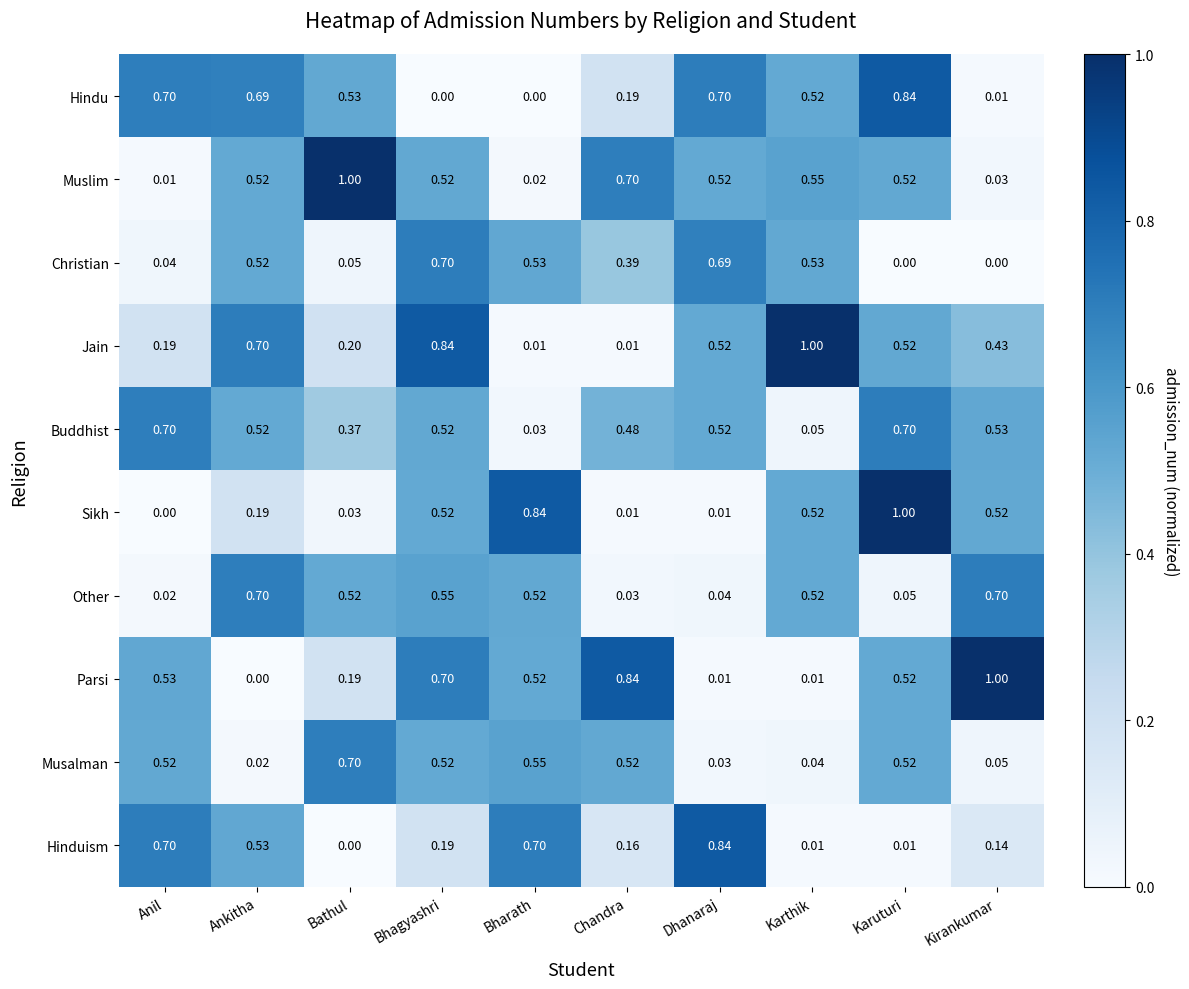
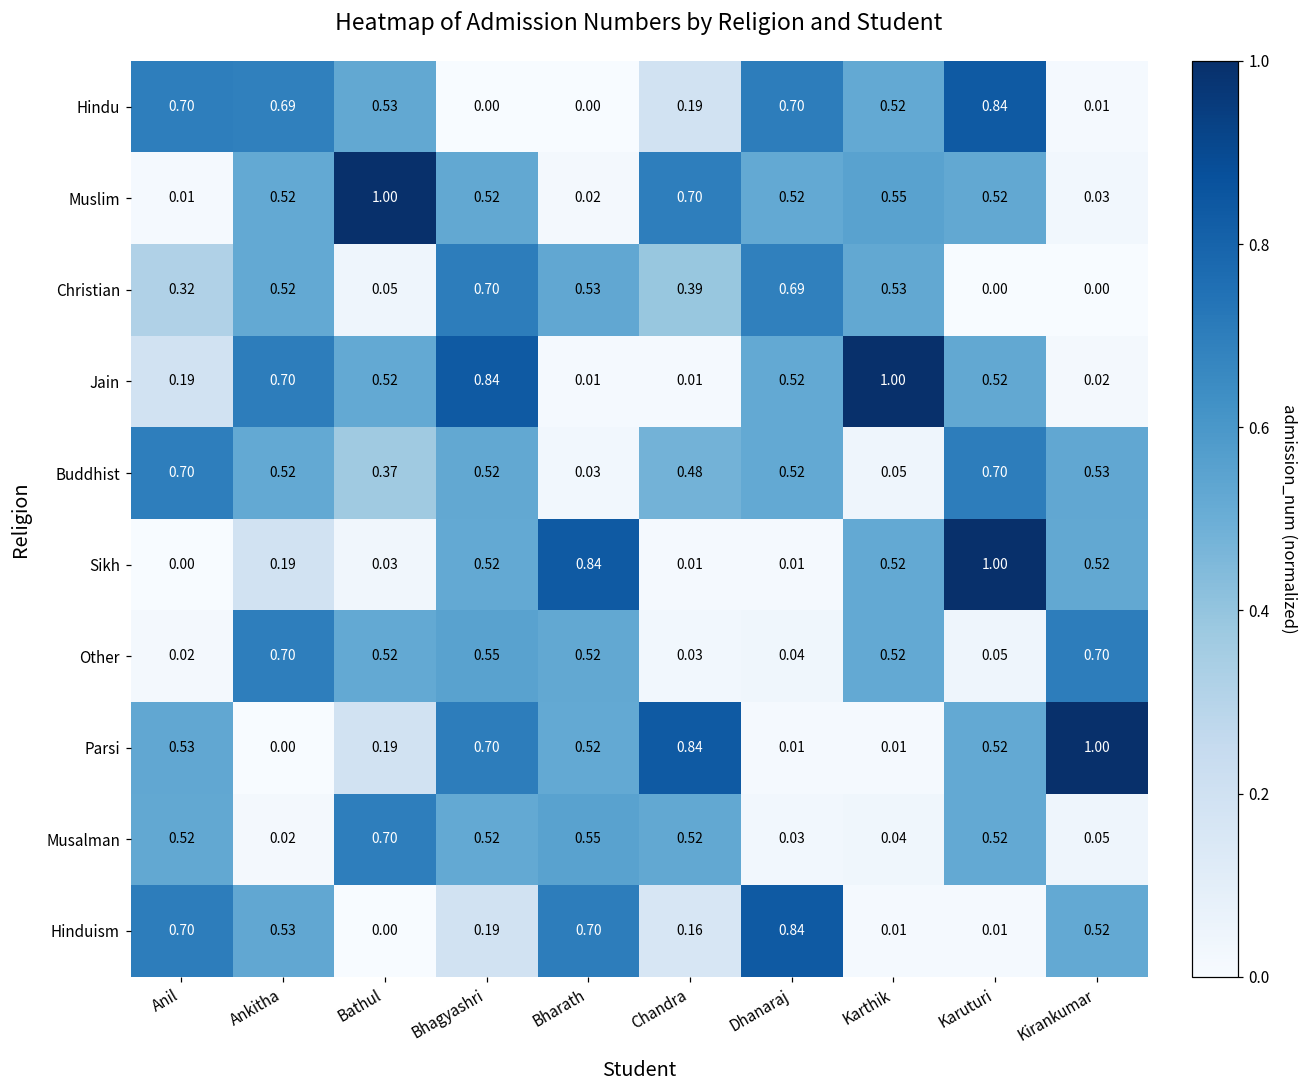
  {
    "Hindu": {
      "Anil": 0.70,
      "Ankitha": 0.69,
      "Bathul": 0.53,
      "Bhagyashri": 0.00,
      "Bharath": 0.00,
      "Chandra": 0.19,
      "Dhanaraj": 0.70,
      "Karthik": 0.52,
      "Karuturi": 0.84,
      "Kirankumar": 0.01
    },
    "Muslim": {
      "Anil": 0.01,
      "Ankitha": 0.52,
      "Bathul": 1.00,
      "Bhagyashri": 0.52,
      "Bharath": 0.02,
      "Chandra": 0.70,
      "Dhanaraj": 0.52,
      "Karthik": 0.55,
      "Karuturi": 0.52,
      "Kirankumar": 0.03
    },
    "Christian": {
-     "Anil": 0.04,
+     "Anil": 0.32,
      "Ankitha": 0.52,
      "Bathul": 0.05,
      "Bhagyashri": 0.70,
      "Bharath": 0.53,
      "Chandra": 0.39,
      "Dhanaraj": 0.69,
      "Karthik": 0.53,
      "Karuturi": 0.00,
      "Kirankumar": 0.00
    },
    "Jain": {
      "Anil": 0.19,
      "Ankitha": 0.70,
-     "Bathul": 0.20,
+     "Bathul": 0.52,
      "Bhagyashri": 0.84,
      "Bharath": 0.01,
      "Chandra": 0.01,
      "Dhanaraj": 0.52,
      "Karthik": 1.00,
      "Karuturi": 0.52,
-     "Kirankumar": 0.43
+     "Kirankumar": 0.02
    },
    "Buddhist": {
      "Anil": 0.70,
      "Ankitha": 0.52,
      "Bathul": 0.37,
      "Bhagyashri": 0.52,
      "Bharath": 0.03,
      "Chandra": 0.48,
      "Dhanaraj": 0.52,
      "Karthik": 0.05,
      "Karuturi": 0.70,
      "Kirankumar": 0.53
    },
    "Sikh": {
      "Anil": 0.00,
      "Ankitha": 0.19,
      "Bathul": 0.03,
      "Bhagyashri": 0.52,
      "Bharath": 0.84,
      "Chandra": 0.01,
      "Dhanaraj": 0.01,
      "Karthik": 0.52,
      "Karuturi": 1.00,
      "Kirankumar": 0.52
    },
    "Other": {
      "Anil": 0.02,
      "Ankitha": 0.70,
      "Bathul": 0.52,
      "Bhagyashri": 0.55,
      "Bharath": 0.52,
      "Chandra": 0.03,
      "Dhanaraj": 0.04,
      "Karthik": 0.52,
      "Karuturi": 0.05,
      "Kirankumar": 0.70
    },
    "Parsi": {
      "Anil": 0.53,
      "Ankitha": 0.00,
      "Bathul": 0.19,
      "Bhagyashri": 0.70,
      "Bharath": 0.52,
      "Chandra": 0.84,
      "Dhanaraj": 0.01,
      "Karthik": 0.01,
      "Karuturi": 0.52,
      "Kirankumar": 1.00
    },
    "Musalman": {
      "Anil": 0.52,
      "Ankitha": 0.02,
      "Bathul": 0.70,
      "Bhagyashri": 0.52,
      "Bharath": 0.55,
      "Chandra": 0.52,
      "Dhanaraj": 0.03,
      "Karthik": 0.04,
      "Karuturi": 0.52,
      "Kirankumar": 0.05
    },
    "Hinduism": {
      "Anil": 0.70,
      "Ankitha": 0.53,
      "Bathul": 0.00,
      "Bhagyashri": 0.19,
      "Bharath": 0.70,
      "Chandra": 0.16,
      "Dhanaraj": 0.84,
      "Karthik": 0.01,
      "Karuturi": 0.01,
-     "Kirankumar": 0.14
+     "Kirankumar": 0.52
    }
  }
